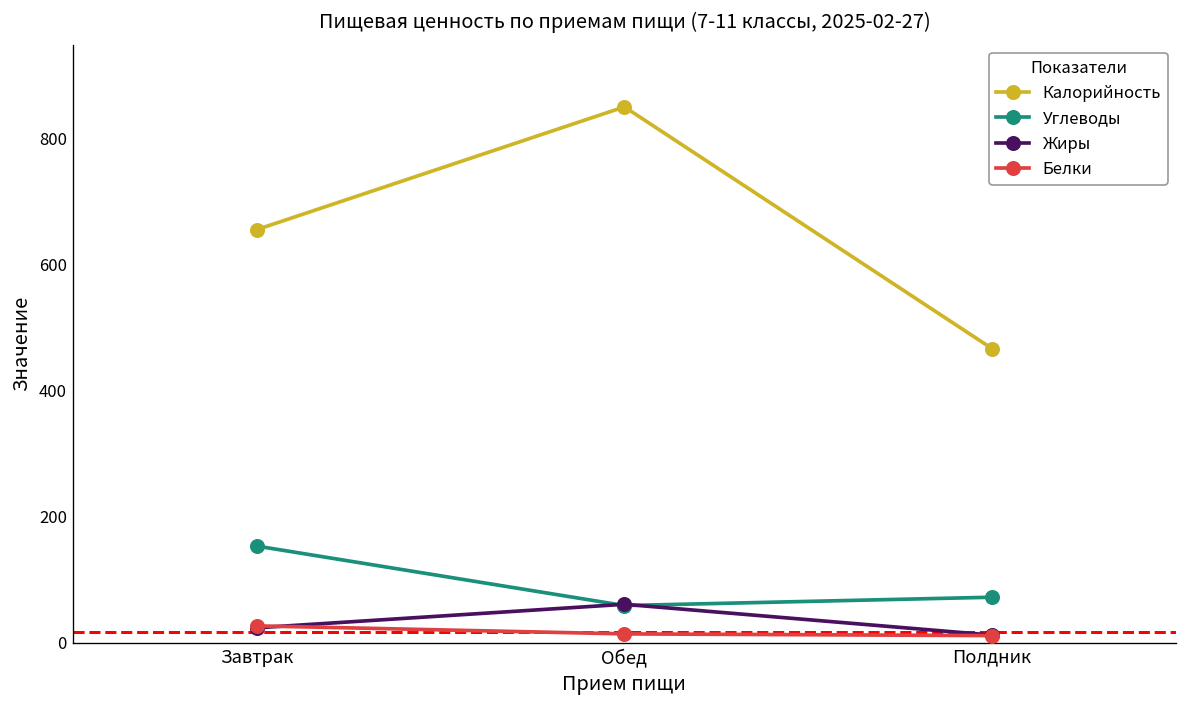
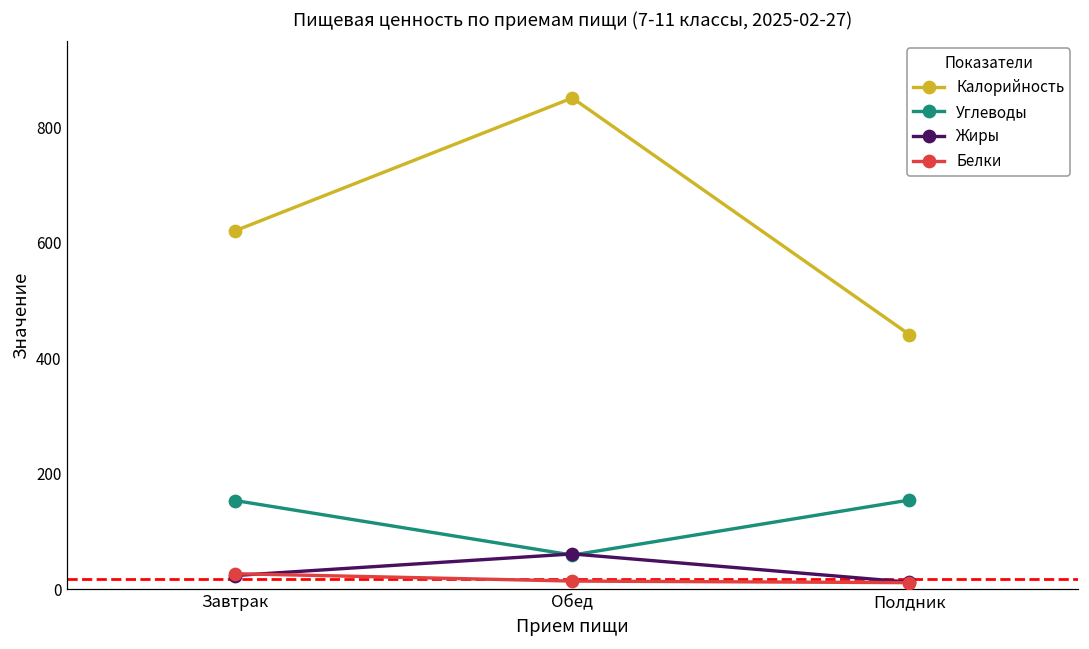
  {
    "Калорийность": {
-     "Завтрак": 660,
+     "Завтрак": 620,
      "Обед": 850,
-     "Полдник": 470
+     "Полдник": 440
    },
    "Углеводы": {
      "Завтрак": 150,
-     "Полдник": 70
+     "Полдник": 150
    },
    "Белки": {
      "Обед": 10
    }
  }
